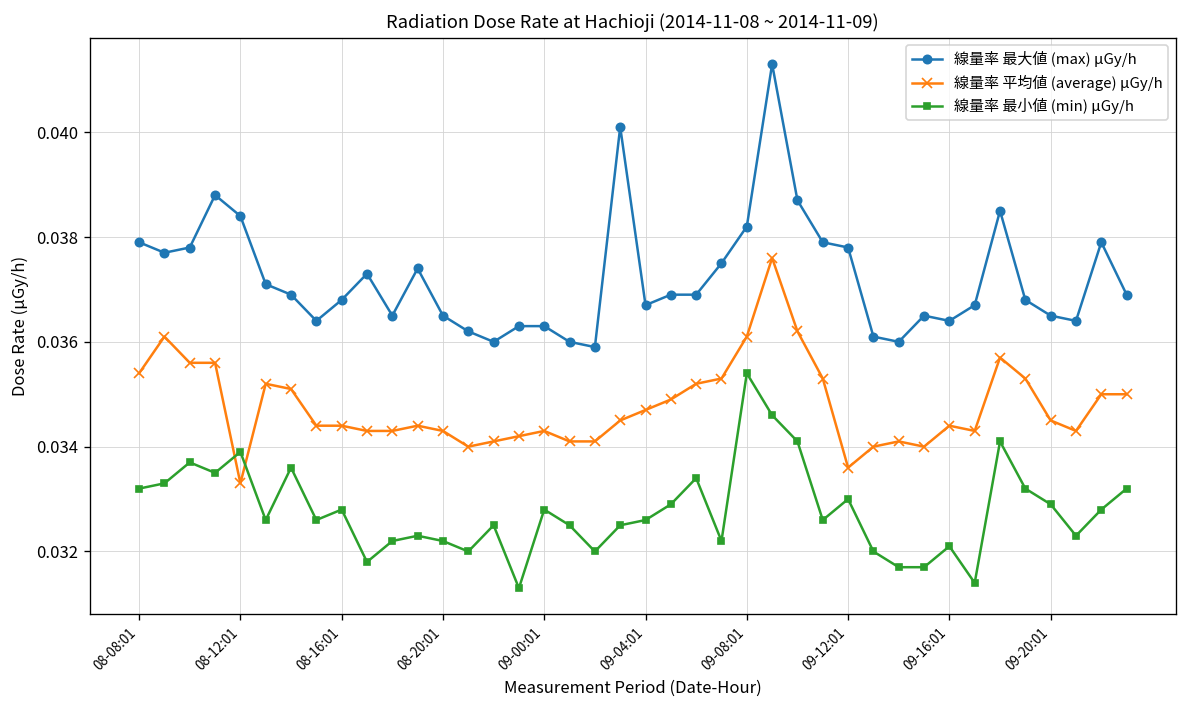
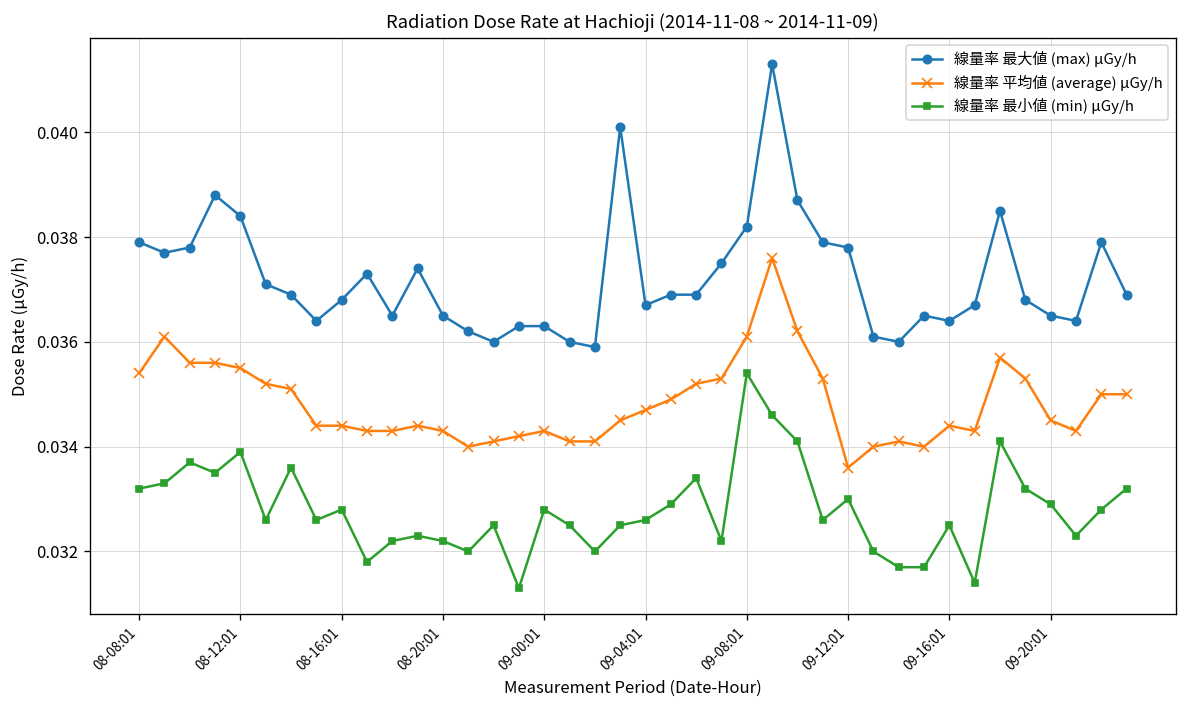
  {
    "線量率 最大値 (max) μGy/h": {
      "08-08:01": 0.0379,
      "08-12:01": 0.0384,
      "08-16:01": 0.0368,
      "08-20:01": 0.0365,
      "09-00:01": 0.0363,
      "09-04:01": 0.0367,
      "09-08:01": 0.0382,
      "09-12:01": 0.0378,
      "09-16:01": 0.0364,
      "09-20:01": 0.0365
    },
    "線量率 平均値 (average) μGy/h": {
      "08-08:01": 0.0354,
-     "08-12:01": 0.0333,
+     "08-12:01": 0.0355,
      "08-16:01": 0.0344,
      "08-20:01": 0.0343,
      "09-00:01": 0.0343,
      "09-04:01": 0.0347,
      "09-08:01": 0.0361,
      "09-12:01": 0.0336,
      "09-16:01": 0.0344,
      "09-20:01": 0.0345
    },
    "線量率 最小値 (min) μGy/h": {
      "08-08:01": 0.0332,
      "08-12:01": 0.0339,
      "08-16:01": 0.0328,
      "08-20:01": 0.0322,
      "09-00:01": 0.0328,
      "09-04:01": 0.0326,
      "09-08:01": 0.0354,
      "09-12:01": 0.0330,
-     "09-16:01": 0.0321,
+     "09-16:01": 0.0325,
      "09-20:01": 0.0329
    }
  }
